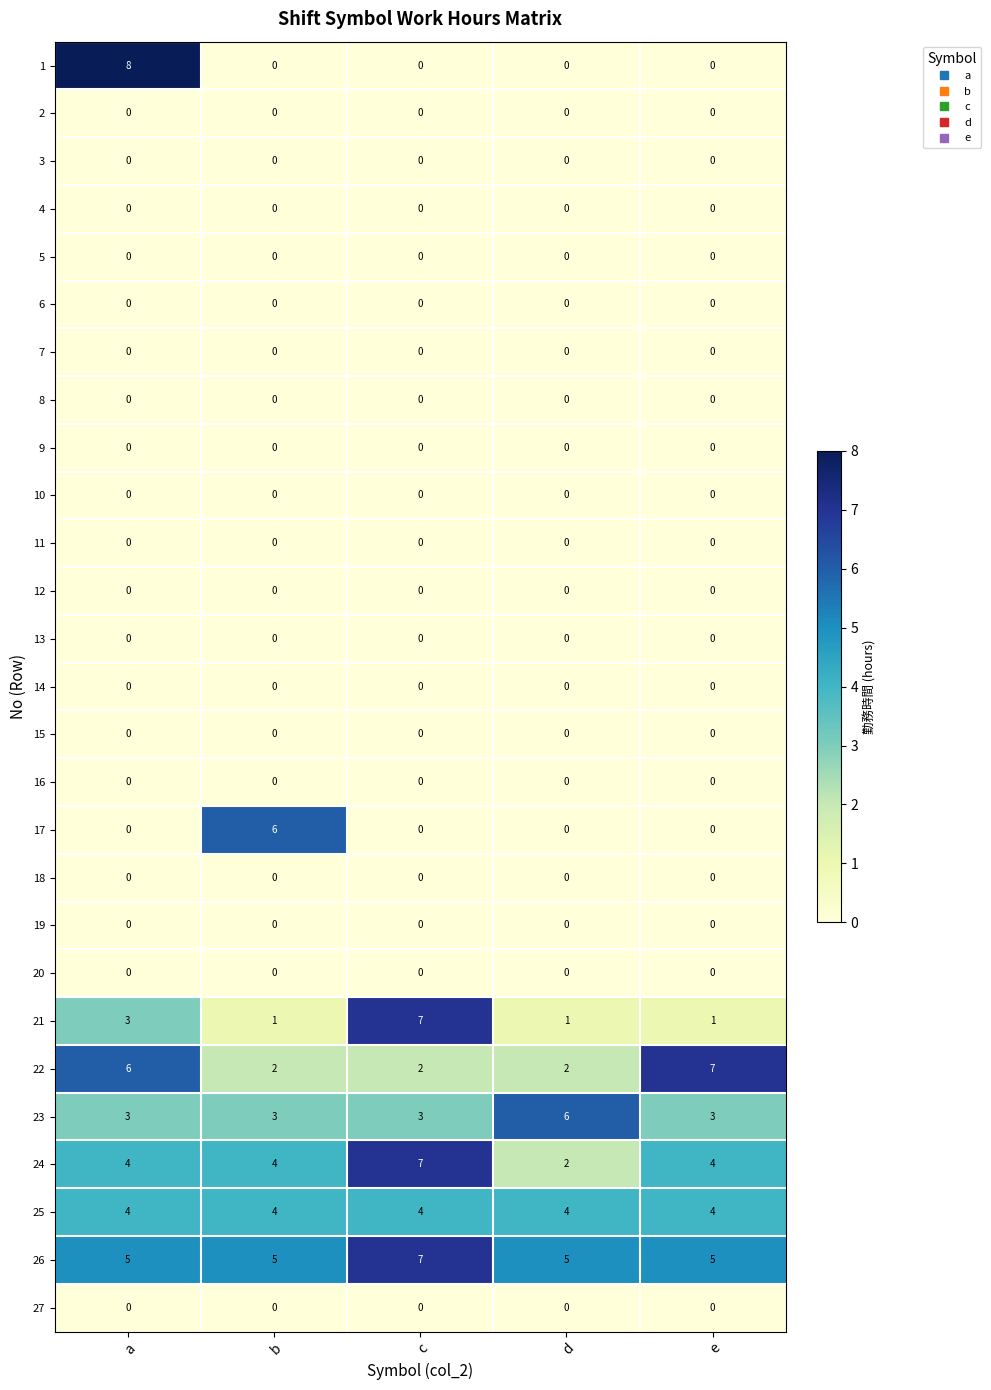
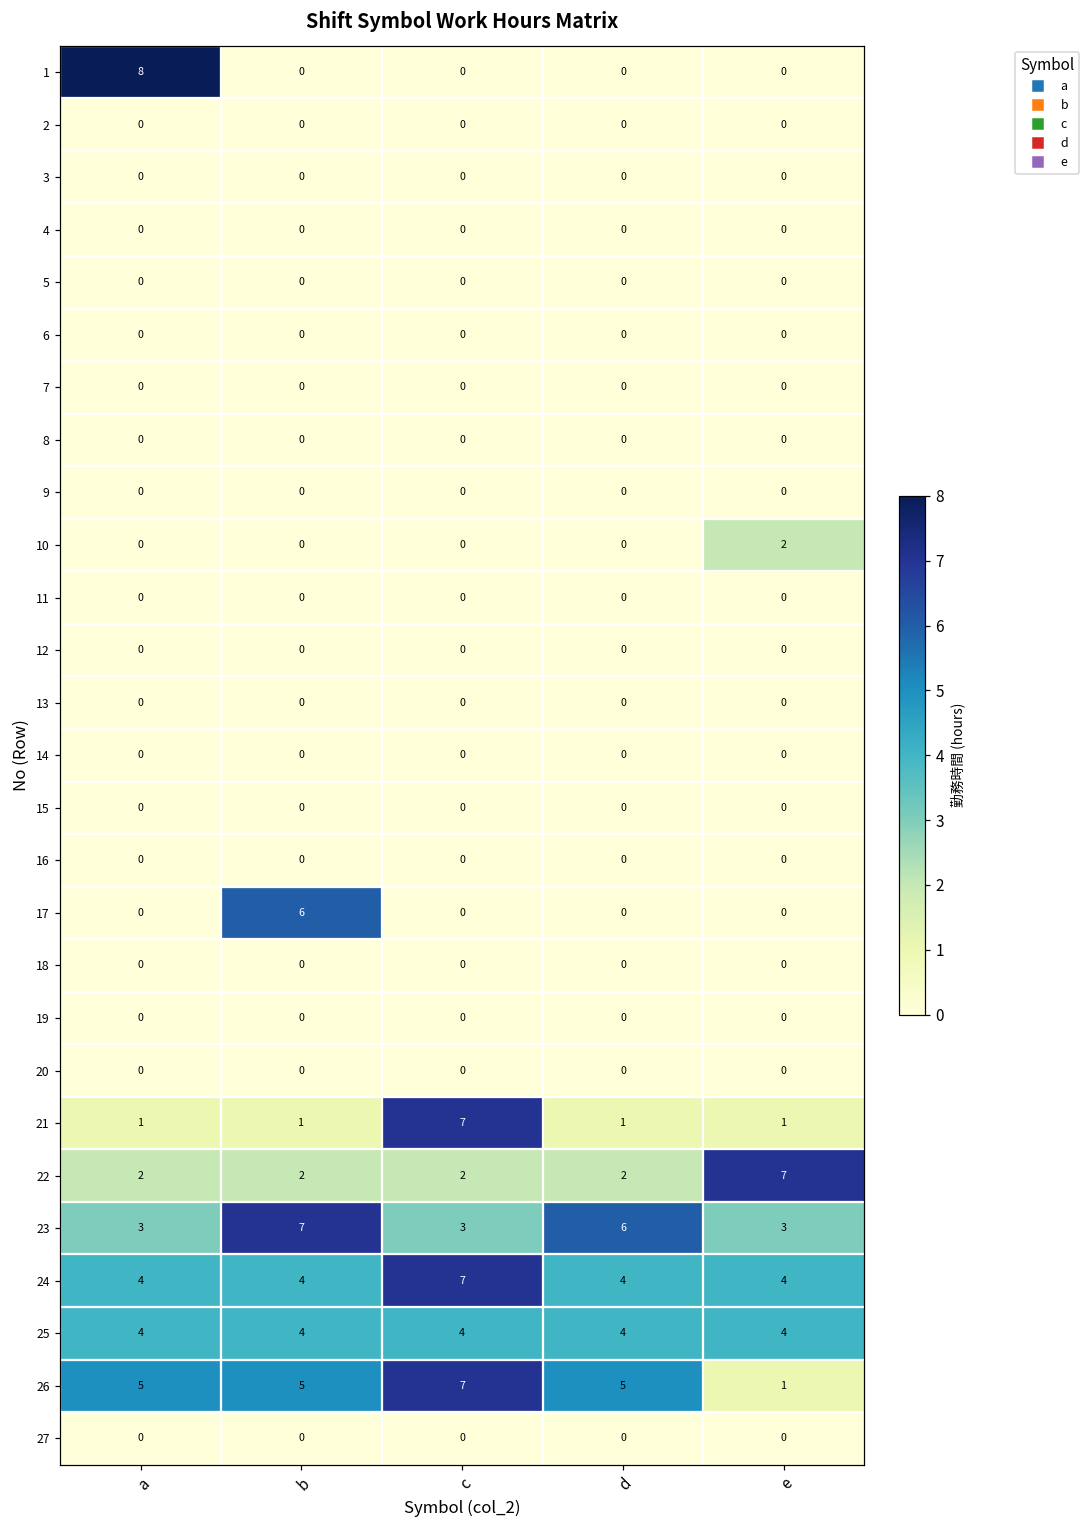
  {
    "1": {
      "a": 8,
      "b": 0,
      "c": 0,
      "d": 0,
      "e": 0
    },
    "2": {
      "a": 0,
      "b": 0,
      "c": 0,
      "d": 0,
      "e": 0
    },
    "3": {
      "a": 0,
      "b": 0,
      "c": 0,
      "d": 0,
      "e": 0
    },
    "4": {
      "a": 0,
      "b": 0,
      "c": 0,
      "d": 0,
      "e": 0
    },
    "5": {
      "a": 0,
      "b": 0,
      "c": 0,
      "d": 0,
      "e": 0
    },
    "6": {
      "a": 0,
      "b": 0,
      "c": 0,
      "d": 0,
      "e": 0
    },
    "7": {
      "a": 0,
      "b": 0,
      "c": 0,
      "d": 0,
      "e": 0
    },
    "8": {
      "a": 0,
      "b": 0,
      "c": 0,
      "d": 0,
      "e": 0
    },
    "9": {
      "a": 0,
      "b": 0,
      "c": 0,
      "d": 0,
      "e": 0
    },
    "10": {
      "a": 0,
      "b": 0,
      "c": 0,
      "d": 0,
-     "e": 0
+     "e": 2
    },
    "11": {
      "a": 0,
      "b": 0,
      "c": 0,
      "d": 0,
      "e": 0
    },
    "12": {
      "a": 0,
      "b": 0,
      "c": 0,
      "d": 0,
      "e": 0
    },
    "13": {
      "a": 0,
      "b": 0,
      "c": 0,
      "d": 0,
      "e": 0
    },
    "14": {
      "a": 0,
      "b": 0,
      "c": 0,
      "d": 0,
      "e": 0
    },
    "15": {
      "a": 0,
      "b": 0,
      "c": 0,
      "d": 0,
      "e": 0
    },
    "16": {
      "a": 0,
      "b": 0,
      "c": 0,
      "d": 0,
      "e": 0
    },
    "17": {
      "a": 0,
      "b": 6,
      "c": 0,
      "d": 0,
      "e": 0
    },
    "18": {
      "a": 0,
      "b": 0,
      "c": 0,
      "d": 0,
      "e": 0
    },
    "19": {
      "a": 0,
      "b": 0,
      "c": 0,
      "d": 0,
      "e": 0
    },
    "20": {
      "a": 0,
      "b": 0,
      "c": 0,
      "d": 0,
      "e": 0
    },
    "21": {
-     "a": 3,
+     "a": 1,
      "b": 1,
      "c": 7,
      "d": 1,
      "e": 1
    },
    "22": {
-     "a": 6,
+     "a": 2,
      "b": 2,
      "c": 2,
      "d": 2,
      "e": 7
    },
    "23": {
      "a": 3,
-     "b": 3,
+     "b": 7,
      "c": 3,
      "d": 6,
      "e": 3
    },
    "24": {
      "a": 4,
      "b": 4,
      "c": 7,
-     "d": 2,
+     "d": 4,
      "e": 4
    },
    "25": {
      "a": 4,
      "b": 4,
      "c": 4,
      "d": 4,
      "e": 4
    },
    "26": {
      "a": 5,
      "b": 5,
      "c": 7,
      "d": 5,
-     "e": 5
+     "e": 1
    },
    "27": {
      "a": 0,
      "b": 0,
      "c": 0,
      "d": 0,
      "e": 0
    }
  }
